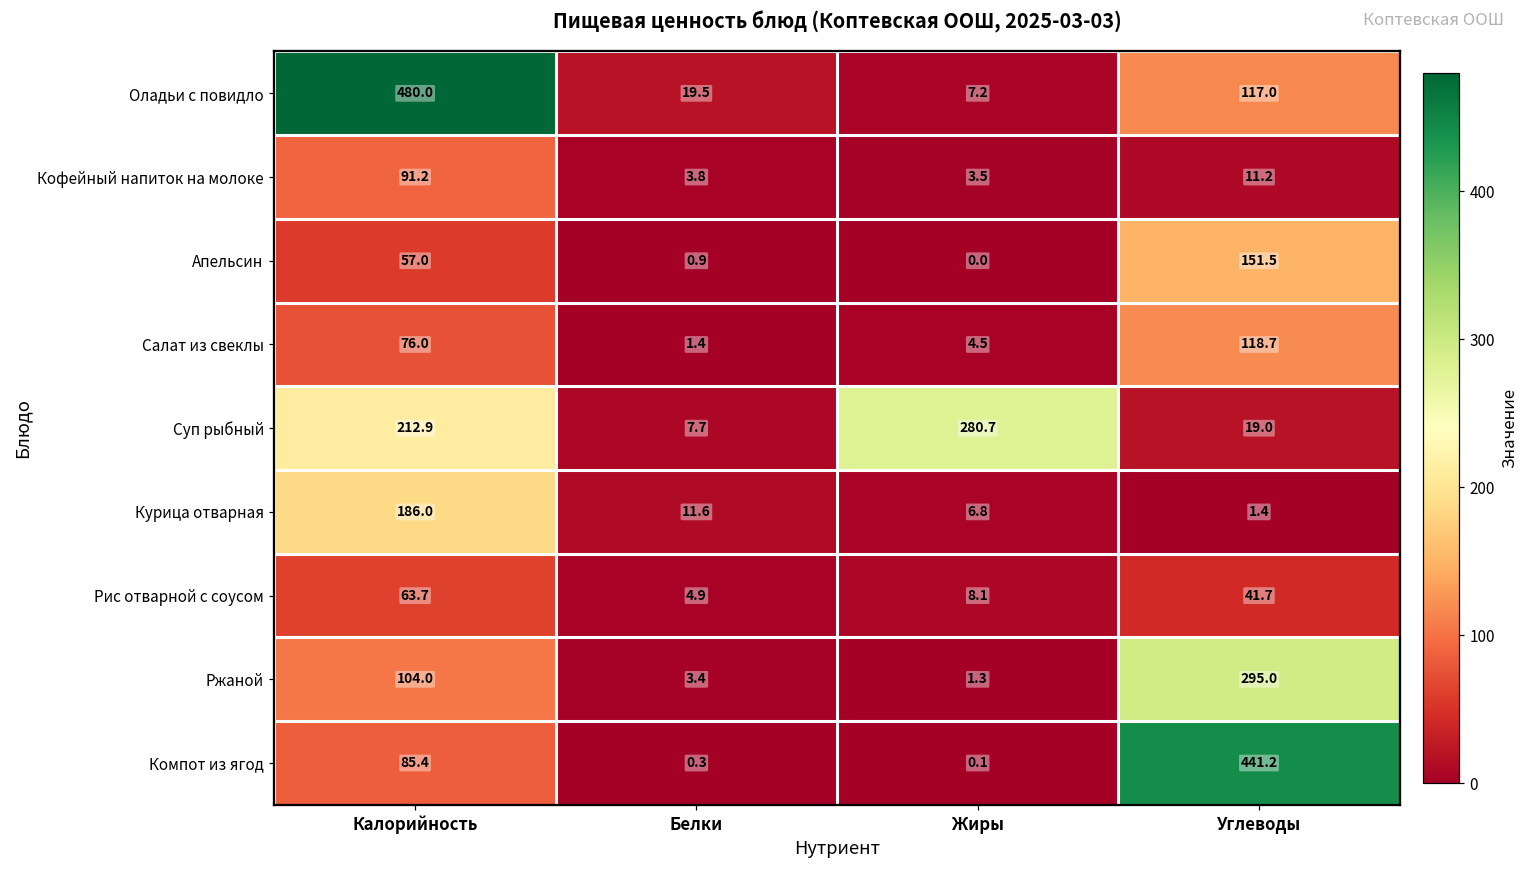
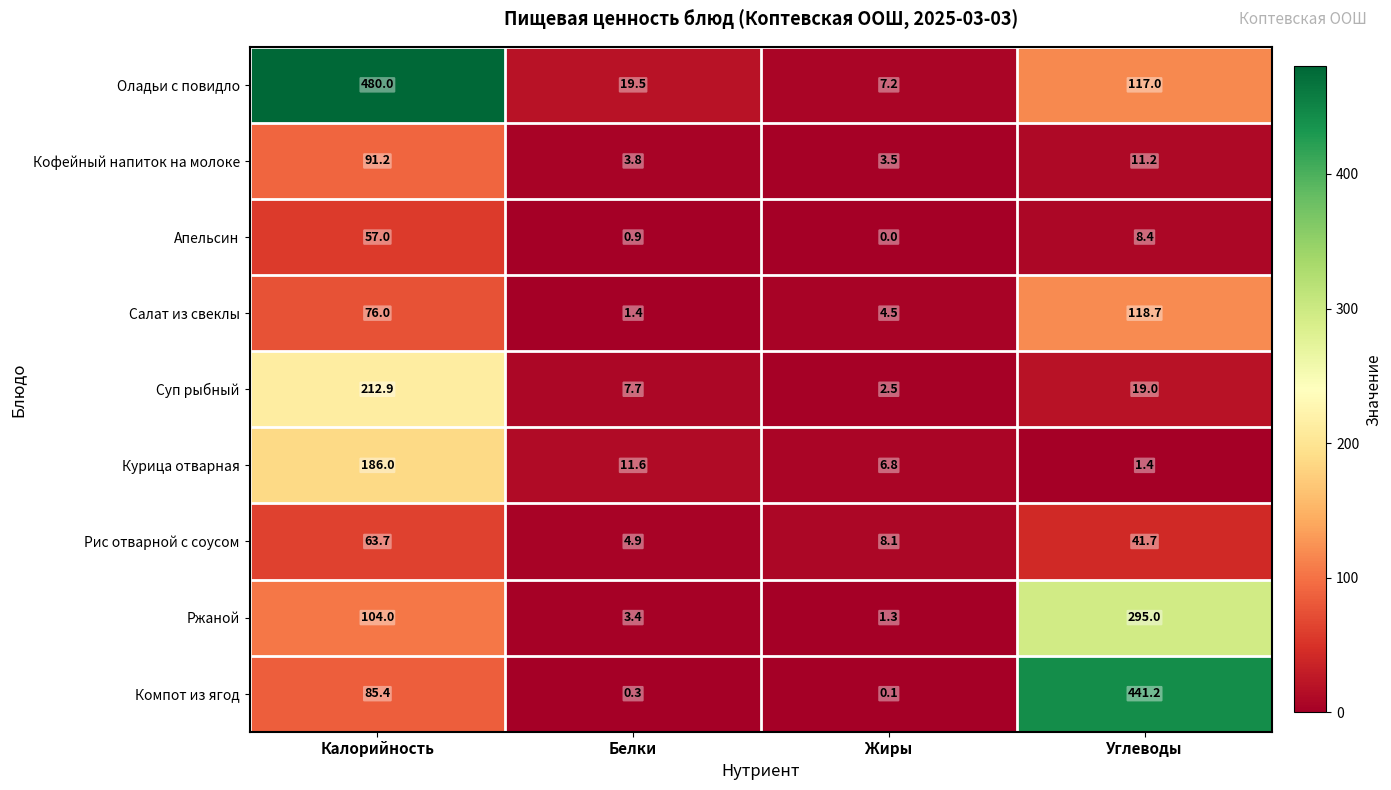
  {
    "Апельсин": {
-     "Углеводы": 151.5
+     "Углеводы": 8.4
    },
    "Суп рыбный": {
-     "Жиры": 280.7
+     "Жиры": 2.5
    }
  }
